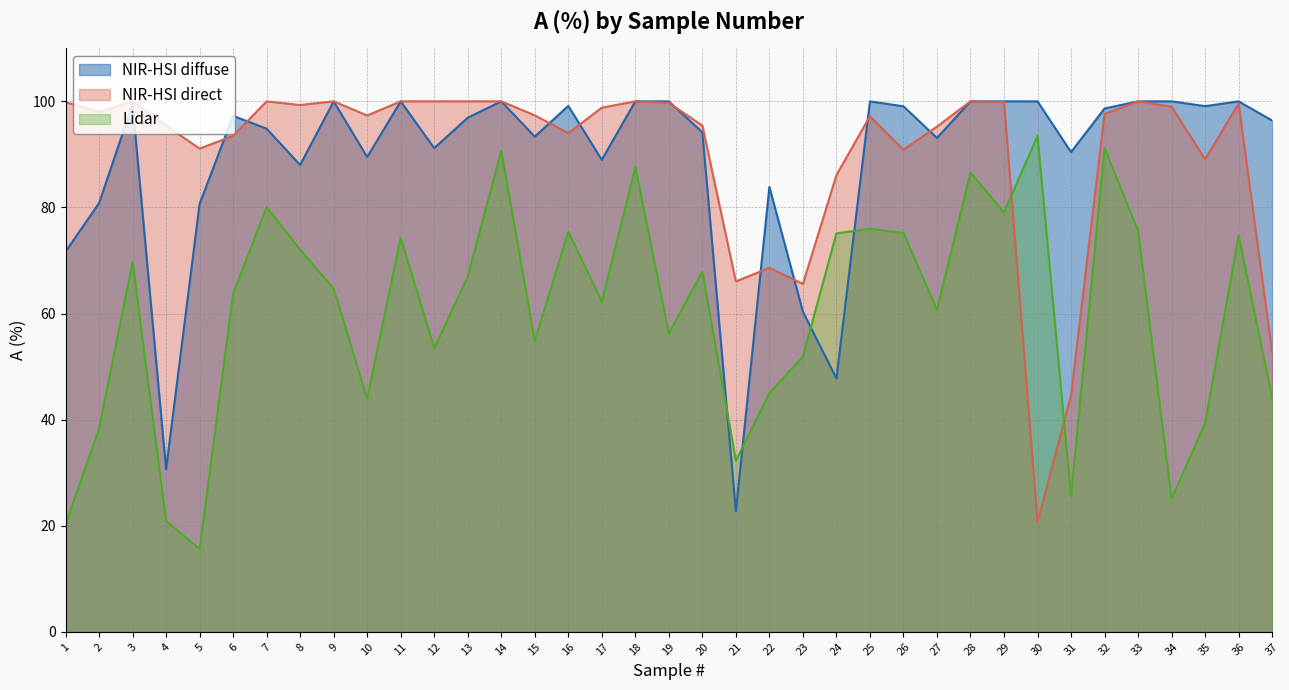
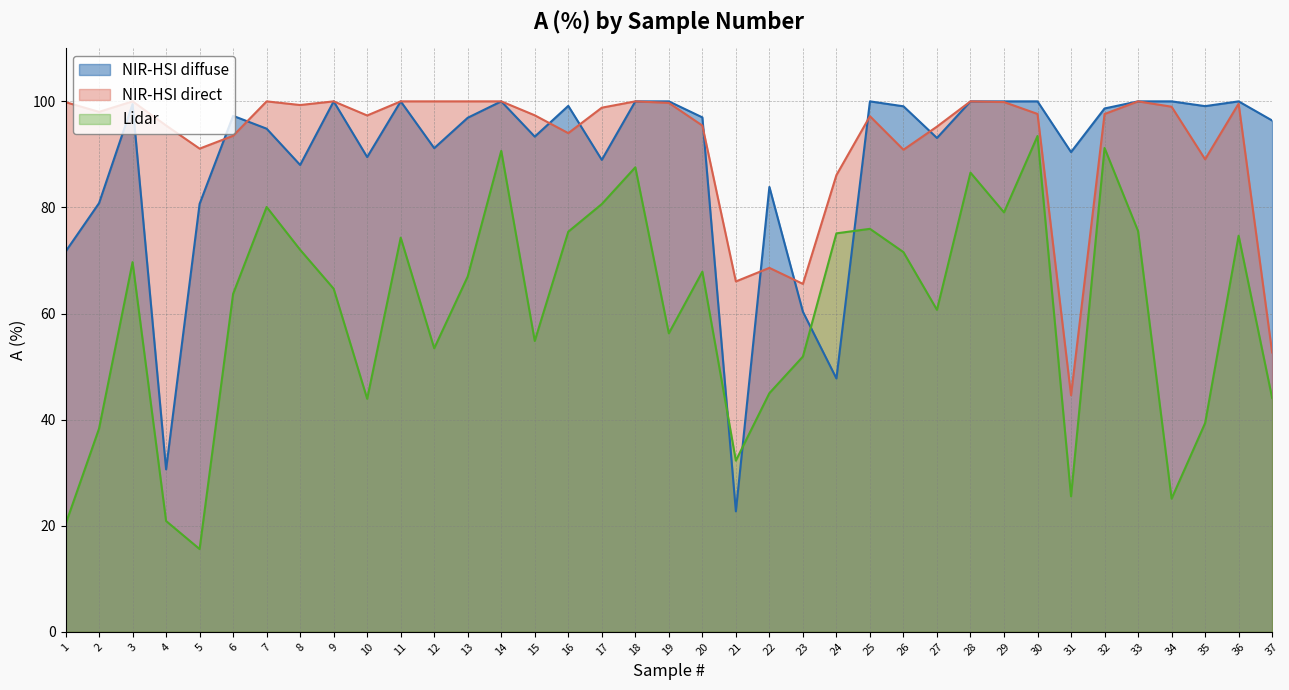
  {
    "NIR-HSI diffuse": {
      "1": 72,
      "2": 81,
      "4": 31,
      "5": 81,
      "7": 95,
      "8": 88,
      "10": 90,
      "12": 91,
      "13": 97,
      "15": 93,
      "16": 99,
      "17": 89,
-     "20": 94,
+     "20": 97,
      "21": 23,
      "22": 84,
      "23": 60,
      "24": 48,
      "25": 100,
      "26": 99,
      "27": 93,
      "30": 100,
      "31": 90,
      "32": 99,
      "34": 100,
      "35": 99,
      "37": 96
    },
    "NIR-HSI direct": {
      "1": 100,
      "5": 91,
      "6": 94,
      "7": 100,
      "8": 99,
      "10": 97,
      "12": 100,
      "13": 100,
      "15": 97,
      "16": 94,
      "17": 99,
      "20": 95,
      "21": 66,
      "22": 69,
      "23": 66,
      "24": 86,
      "25": 97,
      "26": 91,
      "27": 95,
-     "30": 21,
+     "30": 98,
      "31": 45,
      "32": 98,
      "34": 99,
      "35": 89,
      "37": 53
    },
    "Lidar": {
      "1": 20,
      "2": 38,
      "3": 70,
      "4": 21,
      "5": 16,
      "6": 64,
      "7": 80,
      "8": 72,
      "9": 65,
      "10": 44,
      "11": 74,
      "12": 53,
      "13": 67,
      "14": 91,
      "15": 55,
      "16": 75,
-     "17": 62,
+     "17": 81,
      "18": 88,
      "19": 56,
      "20": 68,
      "21": 32,
      "22": 45,
      "23": 52,
      "24": 75,
      "25": 76,
-     "26": 75,
+     "26": 72,
      "27": 61,
      "28": 87,
      "29": 79,
      "30": 93,
      "31": 26,
      "32": 91,
      "33": 76,
      "34": 25,
      "35": 39,
      "36": 75,
      "37": 44
    }
  }
